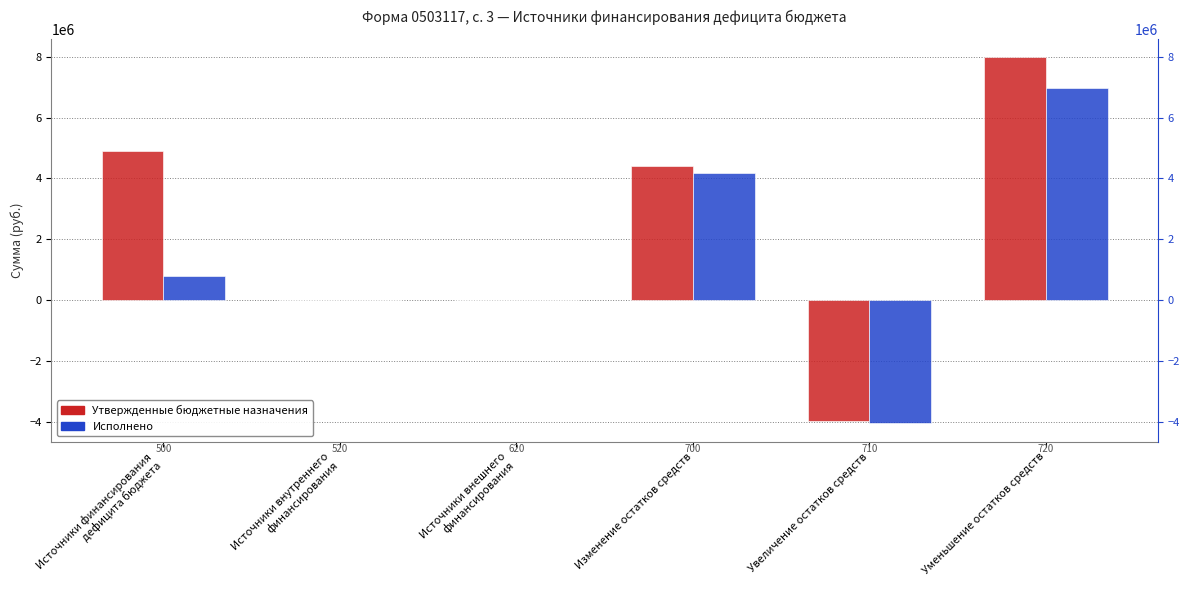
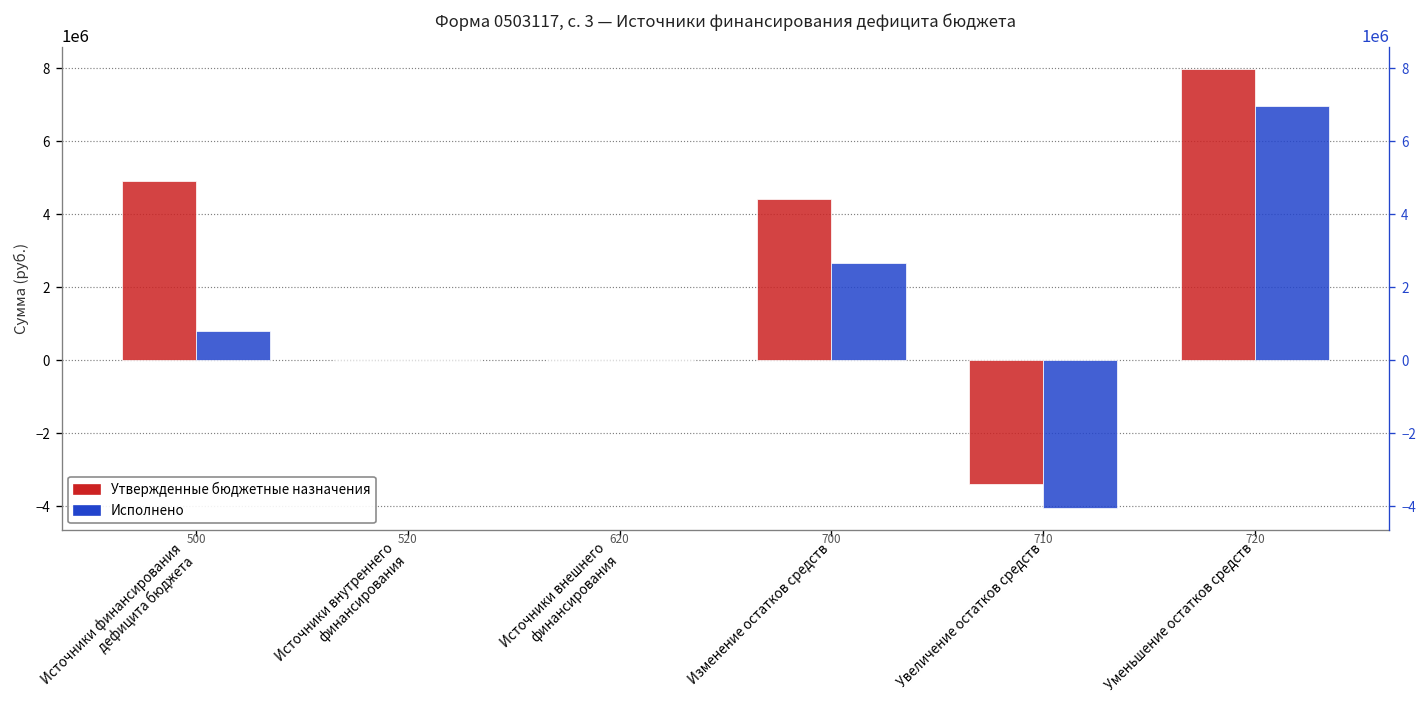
  {
    "Утвержденные бюджетные назначения": {
      "Источники финансирования дефицита бюджета": 4900000,
      "Источники внутреннего финансирования": 0,
      "Источники внешнего финансирования": 0,
      "Изменение остатков средств": 4400000,
-     "Увеличение остатков средств": -4000000,
+     "Увеличение остатков средств": -3400000,
      "Уменьшение остатков средств": 8000000
    },
    "Исполнено": {
      "Источники финансирования дефицита бюджета": 800000,
      "Источники внутреннего финансирования": 0,
      "Источники внешнего финансирования": 0,
-     "Изменение остатков средств": 4200000,
+     "Изменение остатков средств": 2700000,
      "Увеличение остатков средств": -4100000,
      "Уменьшение остатков средств": 7000000
    }
  }
